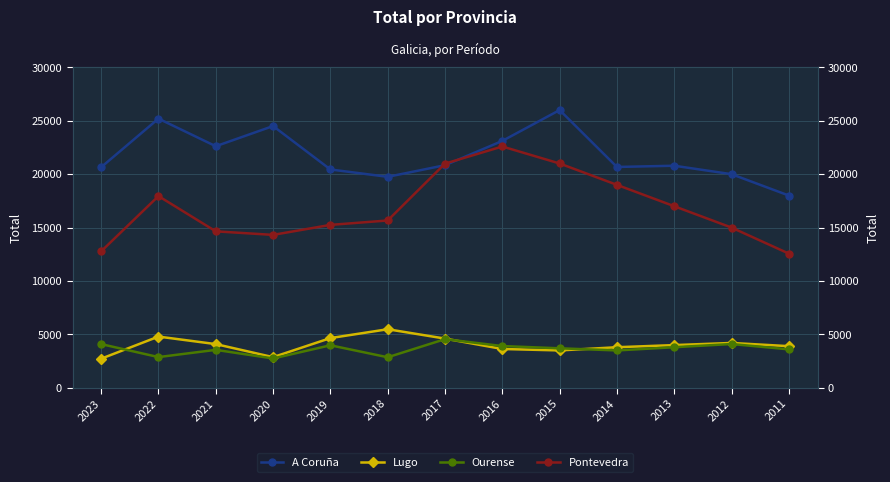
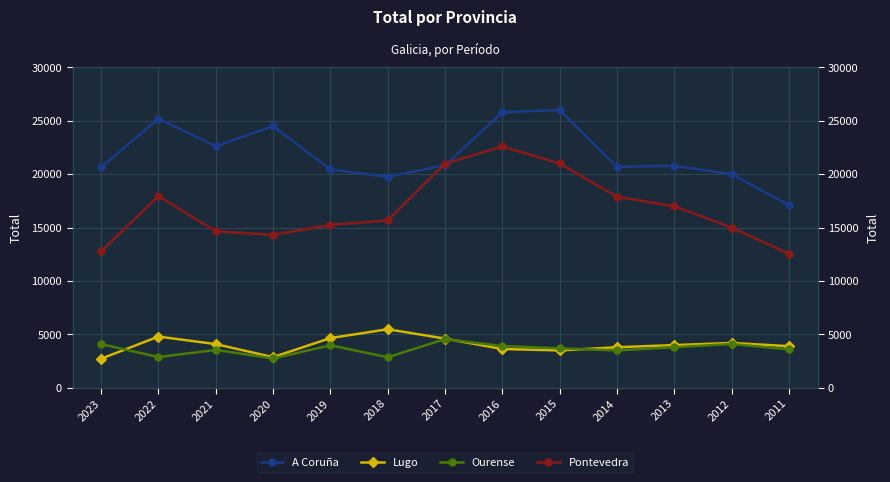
  {
    "A Coruña": {
      "2023": 20700,
      "2022": 25200,
      "2021": 22600,
      "2020": 24500,
      "2019": 20400,
      "2018": 19800,
-     "2016": 23100,
+     "2016": 25800,
      "2015": 26000,
      "2014": 20700,
      "2013": 20800,
      "2012": 20000,
-     "2011": 18000
+     "2011": 17100
    },
    "Lugo": {
      "2023": 2700,
      "2022": 4800,
      "2021": 4100,
      "2019": 4700,
      "2018": 5500,
      "2016": 3600,
      "2014": 3800,
      "2011": 3900
    },
    "Ourense": {
      "2023": 4100,
      "2022": 2900,
      "2021": 3600,
      "2019": 4000,
      "2018": 2900,
      "2016": 3900,
      "2014": 3500,
      "2011": 3600
    },
    "Pontevedra": {
      "2023": 12800,
      "2022": 17900,
      "2021": 14600,
      "2020": 14300,
      "2019": 15300,
      "2018": 15700,
      "2016": 22600,
      "2015": 21000,
-     "2014": 19000,
+     "2014": 17900,
      "2013": 17000,
      "2012": 15000,
      "2011": 12600
    }
  }
